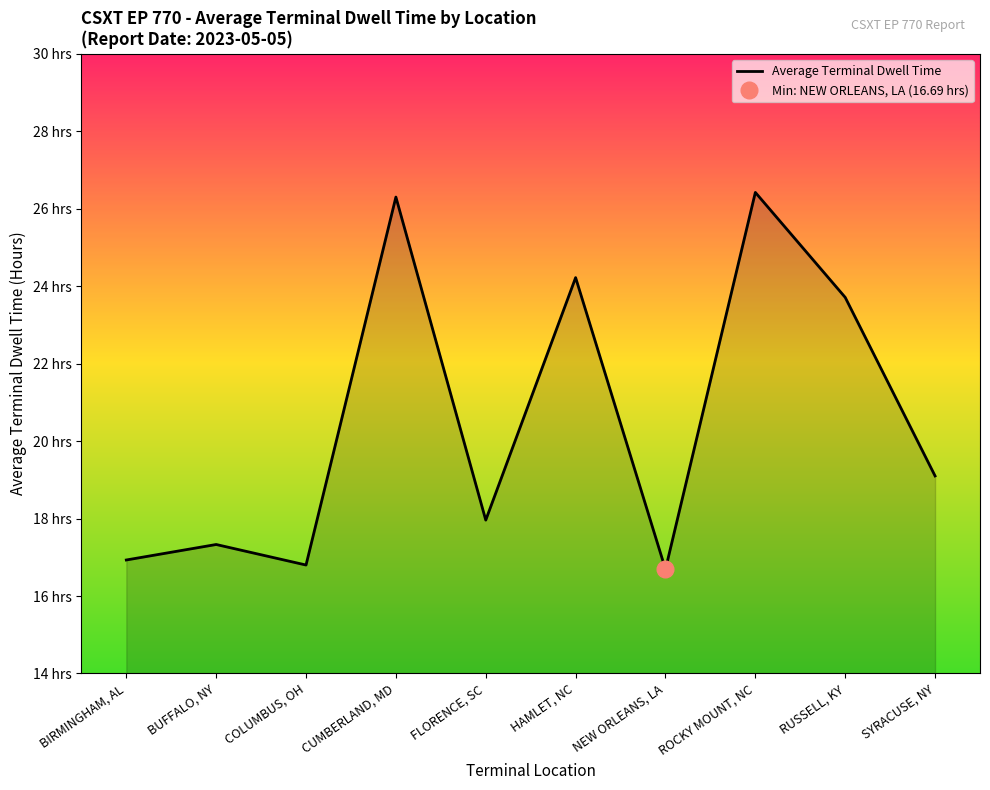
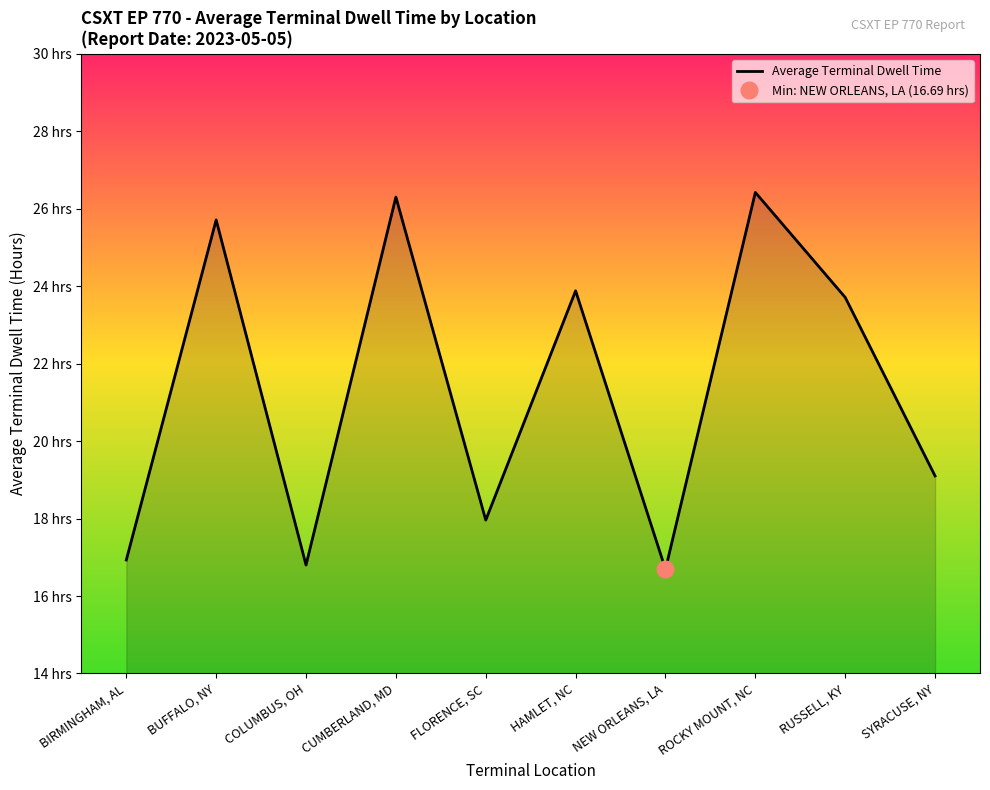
  {
    "Average Terminal Dwell Time": {
      "BIRMINGHAM, AL": "16.9 hrs",
-     "BUFFALO, NY": "17.3 hrs",
+     "BUFFALO, NY": "25.7 hrs",
      "COLUMBUS, OH": "16.8 hrs",
      "CUMBERLAND, MD": "26.3 hrs",
      "FLORENCE, SC": "18.0 hrs",
-     "HAMLET, NC": "24.2 hrs",
+     "HAMLET, NC": "23.9 hrs",
      "ROCKY MOUNT, NC": "26.4 hrs",
      "RUSSELL, KY": "23.7 hrs",
      "SYRACUSE, NY": "19.1 hrs"
    }
  }
